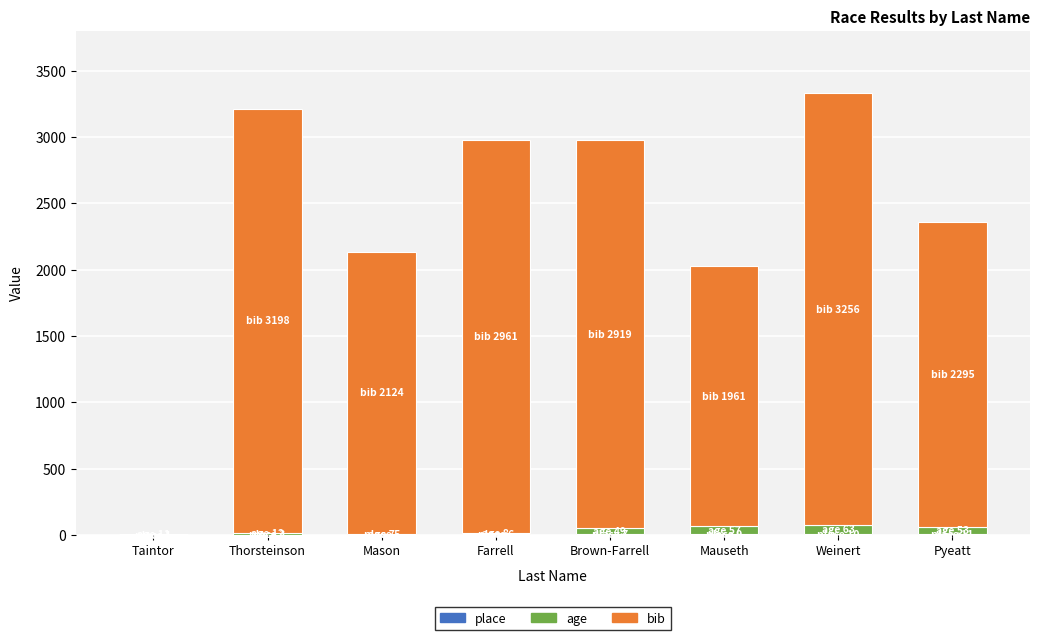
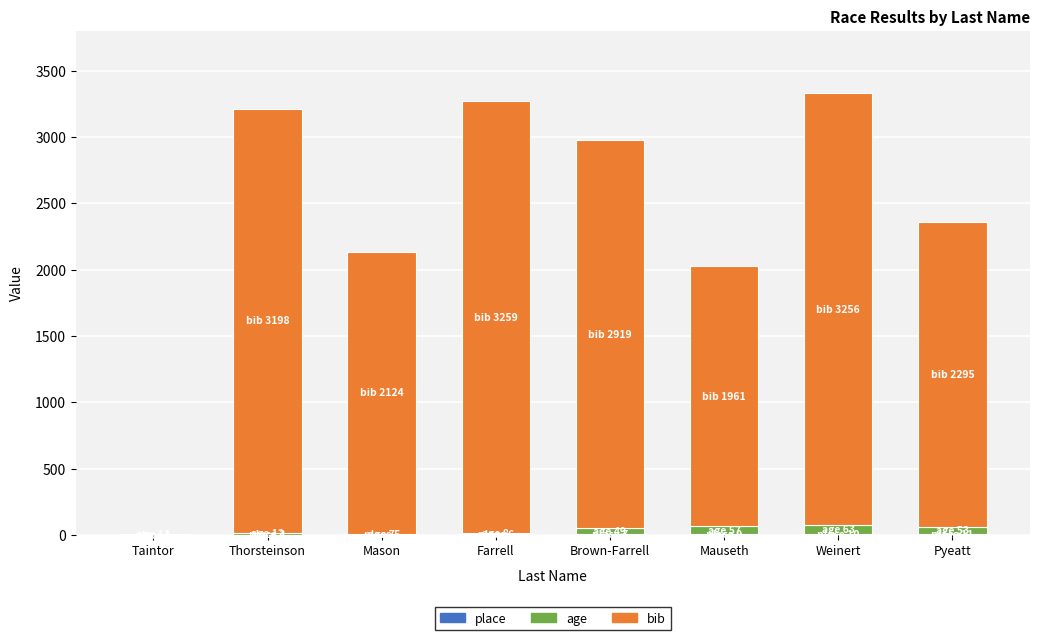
  {
    "age": {
      "Brown-Farrell": 49,
      "Mauseth": 57,
      "Weinert": 63,
      "Pyeatt": 53
    },
    "bib": {
      "Thorsteinson": 3198,
      "Mason": 2124,
-     "Farrell": 2961,
+     "Farrell": 3259,
      "Brown-Farrell": 2919,
      "Mauseth": 1961,
      "Weinert": 3256,
      "Pyeatt": 2295
    }
  }
